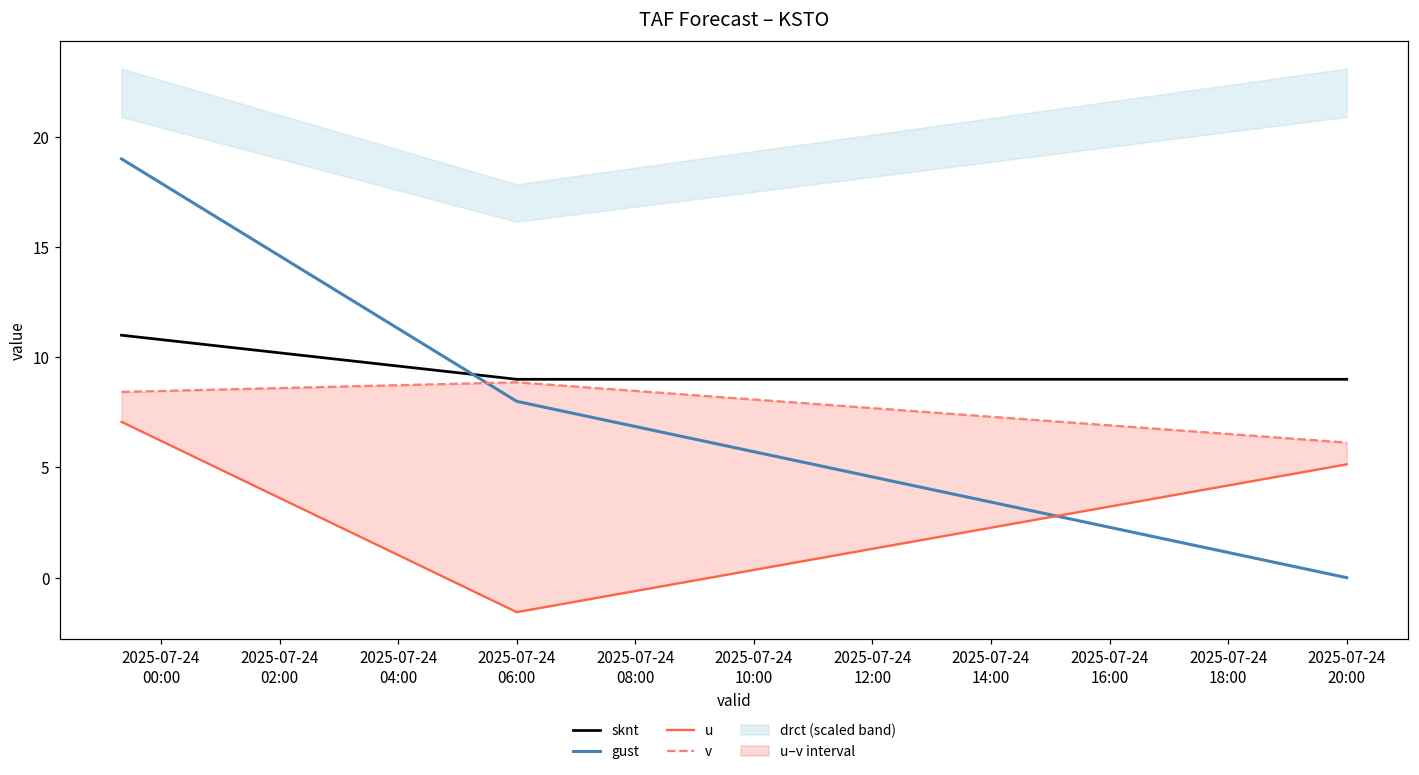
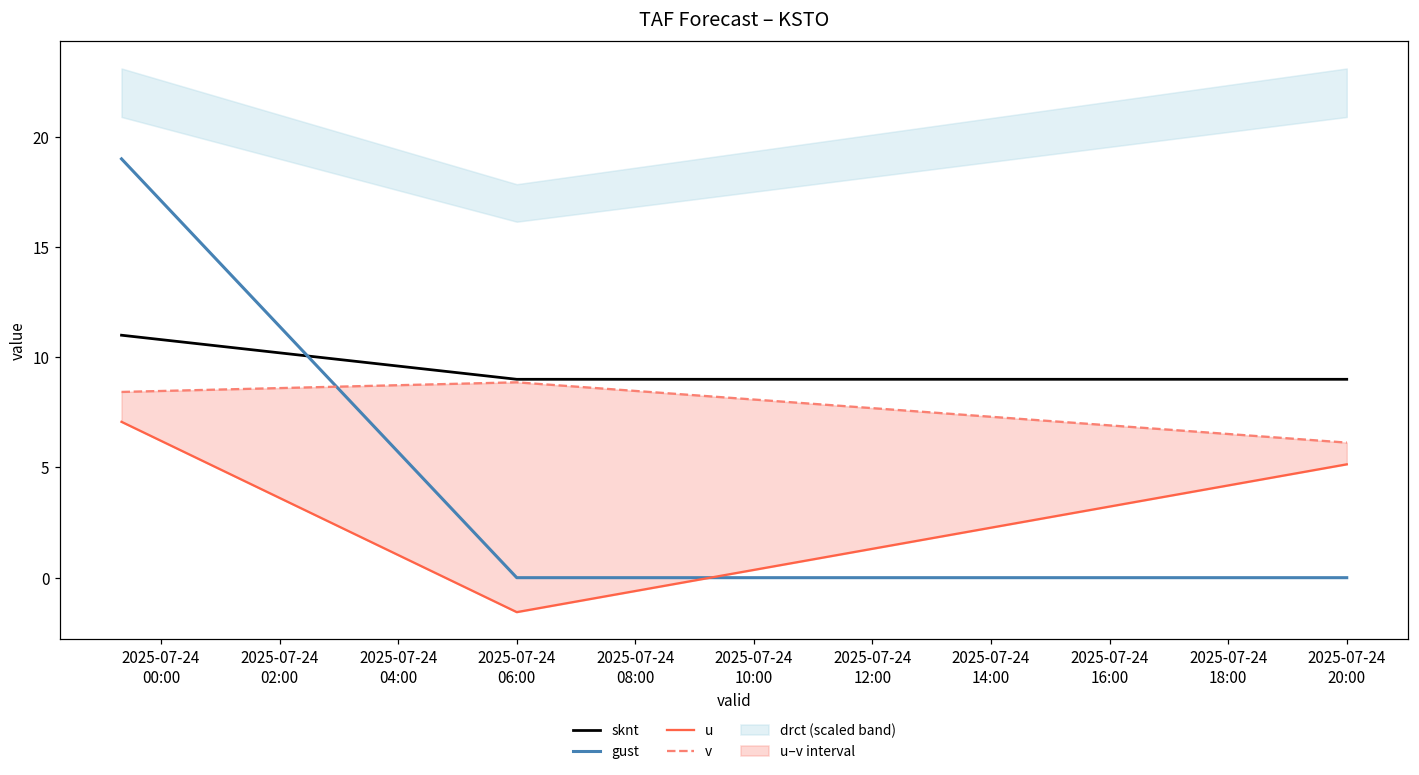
  {
    "sknt": {
      "2025-07-24 06:00": 9,
      "2025-07-24 20:00": 9
    },
    "gust": {
-     "2025-07-24 06:00": 8,
+     "2025-07-24 06:00": 0,
      "2025-07-24 20:00": 0
    }
  }
